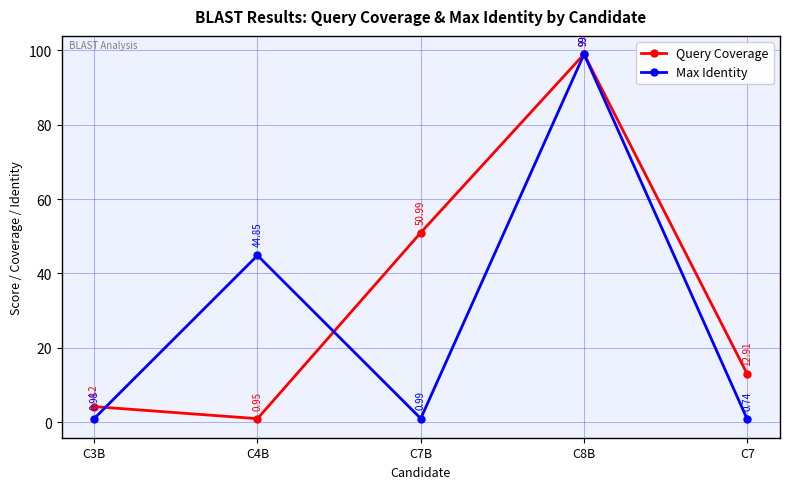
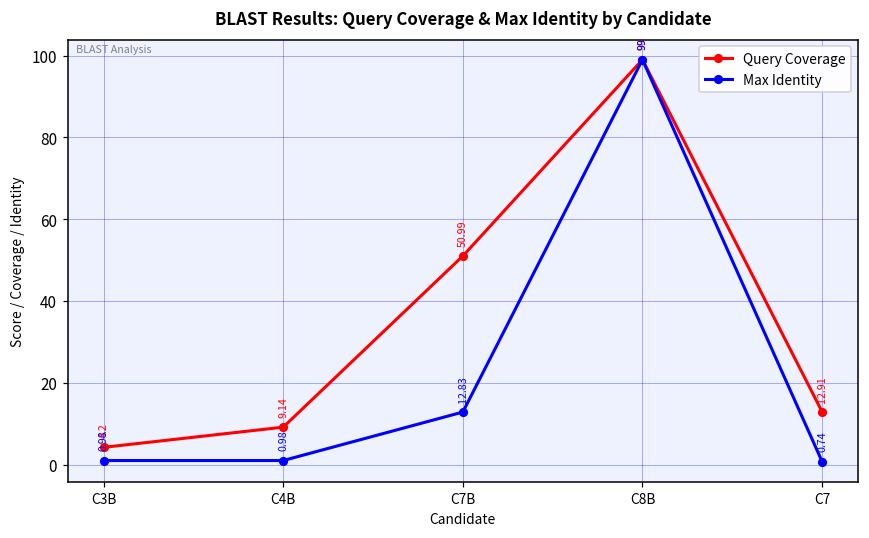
  {
    "Query Coverage": {
-     "C4B": 0.95,
+     "C4B": 9.14,
      "C7B": 50.99,
      "C7": 12.91
    },
    "Max Identity": {
-     "C4B": 44.85,
-     "C7B": 0.99,
+     "C4B": 0.98,
+     "C7B": 12.83,
      "C7": 0.74
    }
  }
